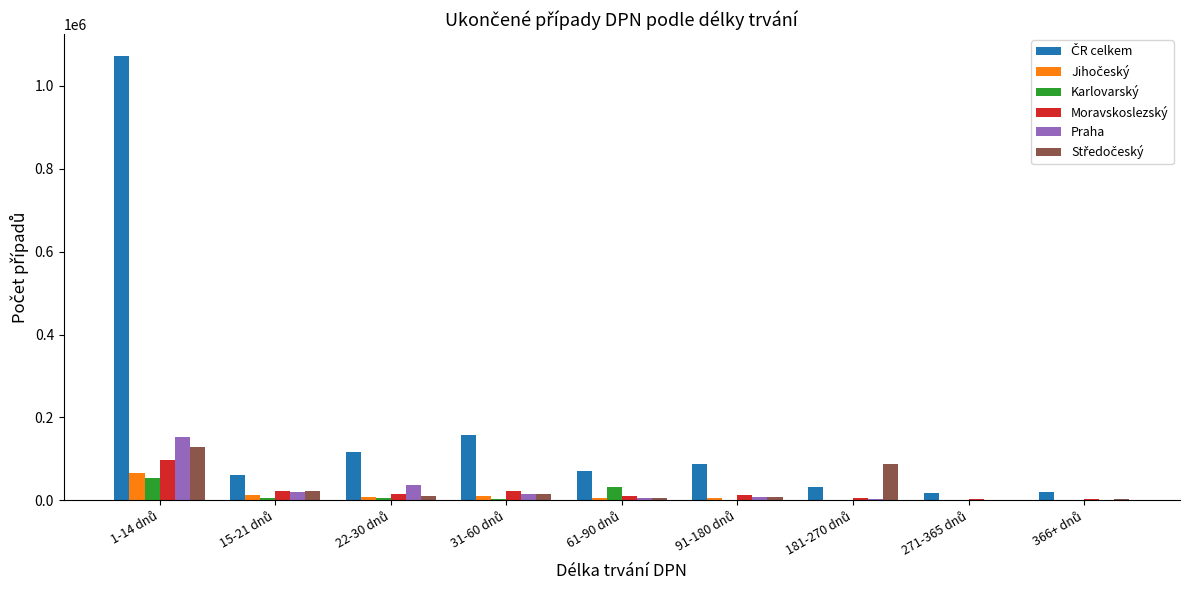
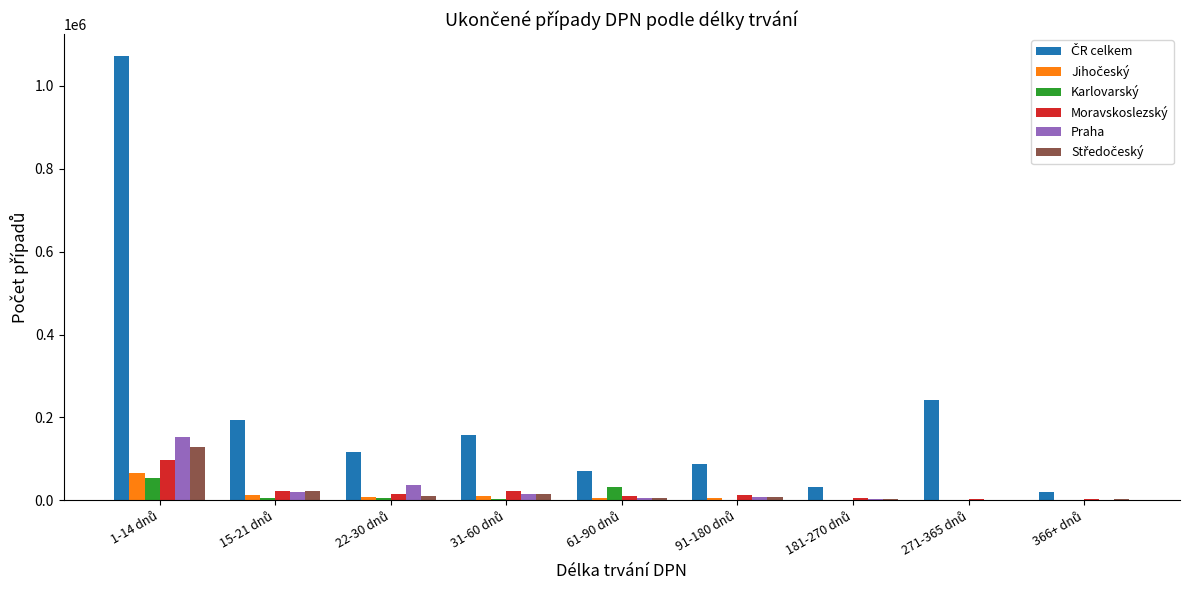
  {
    "ČR celkem": {
      "1-14 dnů": 1070000,
-     "15-21 dnů": 60000,
+     "15-21 dnů": 190000,
      "22-30 dnů": 120000,
      "31-60 dnů": 160000,
      "61-90 dnů": 70000,
      "91-180 dnů": 90000,
      "181-270 dnů": 30000,
-     "271-365 dnů": 20000,
+     "271-365 dnů": 240000,
      "366+ dnů": 20000
    },
    "Jihočeský": {
      "1-14 dnů": 70000,
      "15-21 dnů": 10000,
      "22-30 dnů": 10000,
      "31-60 dnů": 10000
    },
    "Karlovarský": {
      "1-14 dnů": 50000,
      "61-90 dnů": 30000
    },
    "Moravskoslezský": {
      "1-14 dnů": 100000,
      "15-21 dnů": 20000,
      "22-30 dnů": 10000,
      "31-60 dnů": 20000,
      "61-90 dnů": 10000,
      "91-180 dnů": 10000
    },
    "Praha": {
      "1-14 dnů": 150000,
      "15-21 dnů": 20000,
      "22-30 dnů": 40000,
      "31-60 dnů": 10000,
      "61-90 dnů": 10000,
      "91-180 dnů": 10000
    },
    "Středočeský": {
      "1-14 dnů": 130000,
      "15-21 dnů": 20000,
      "22-30 dnů": 10000,
      "31-60 dnů": 20000,
      "61-90 dnů": 10000,
      "91-180 dnů": 10000,
-     "181-270 dnů": 90000
+     "181-270 dnů": 0
    }
  }
